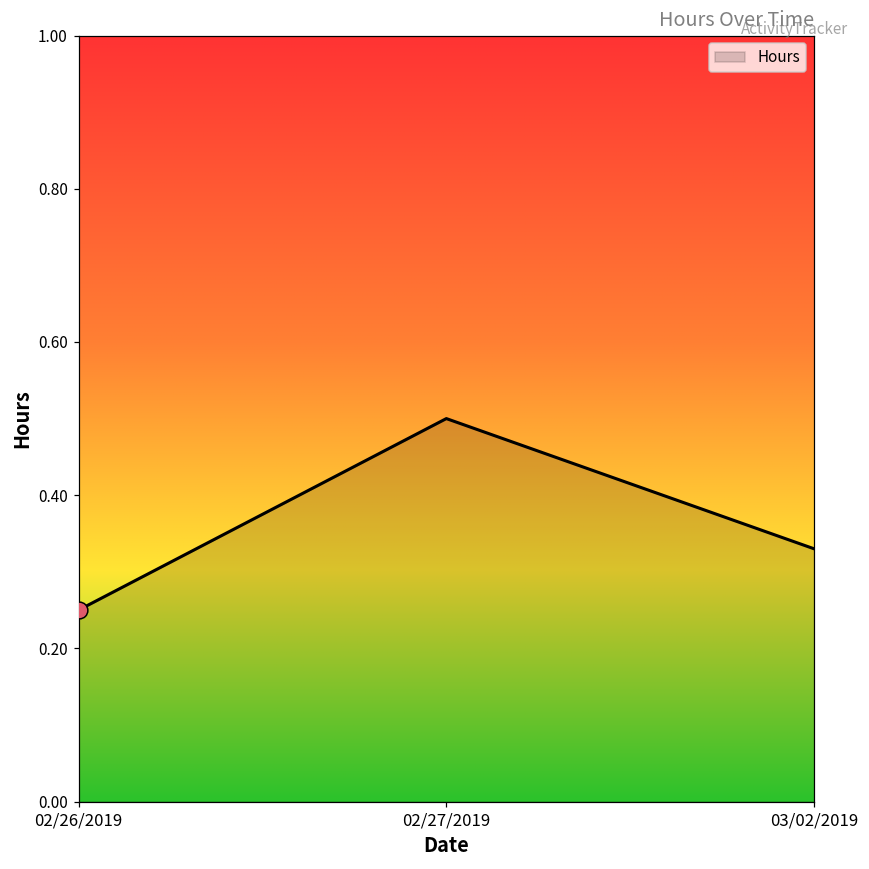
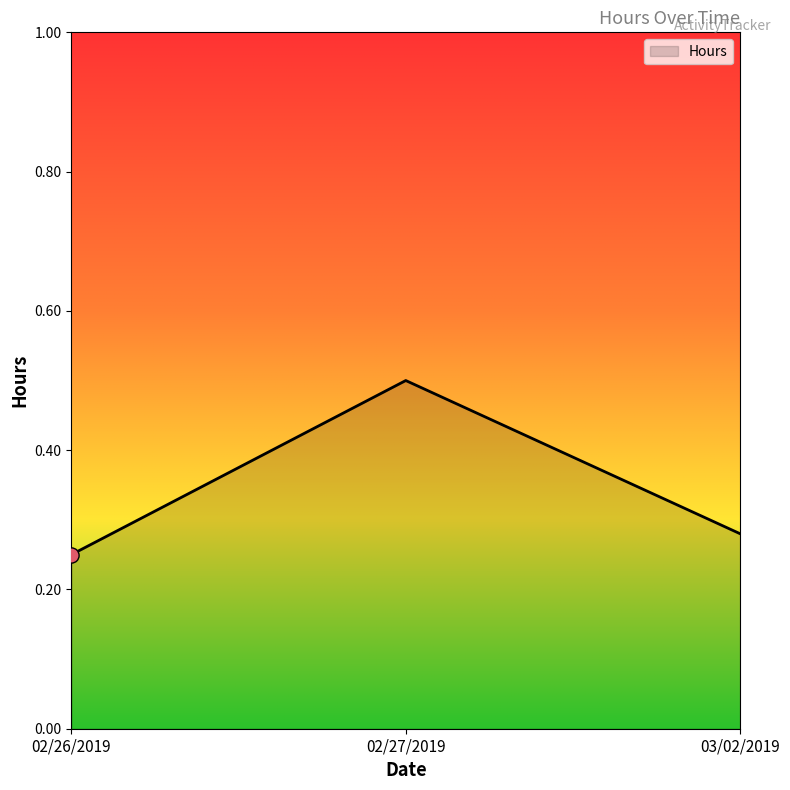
  {
    "Hours": {
      "02/27/2019": 0.50,
-     "03/02/2019": 0.33
+     "03/02/2019": 0.28
    }
  }
